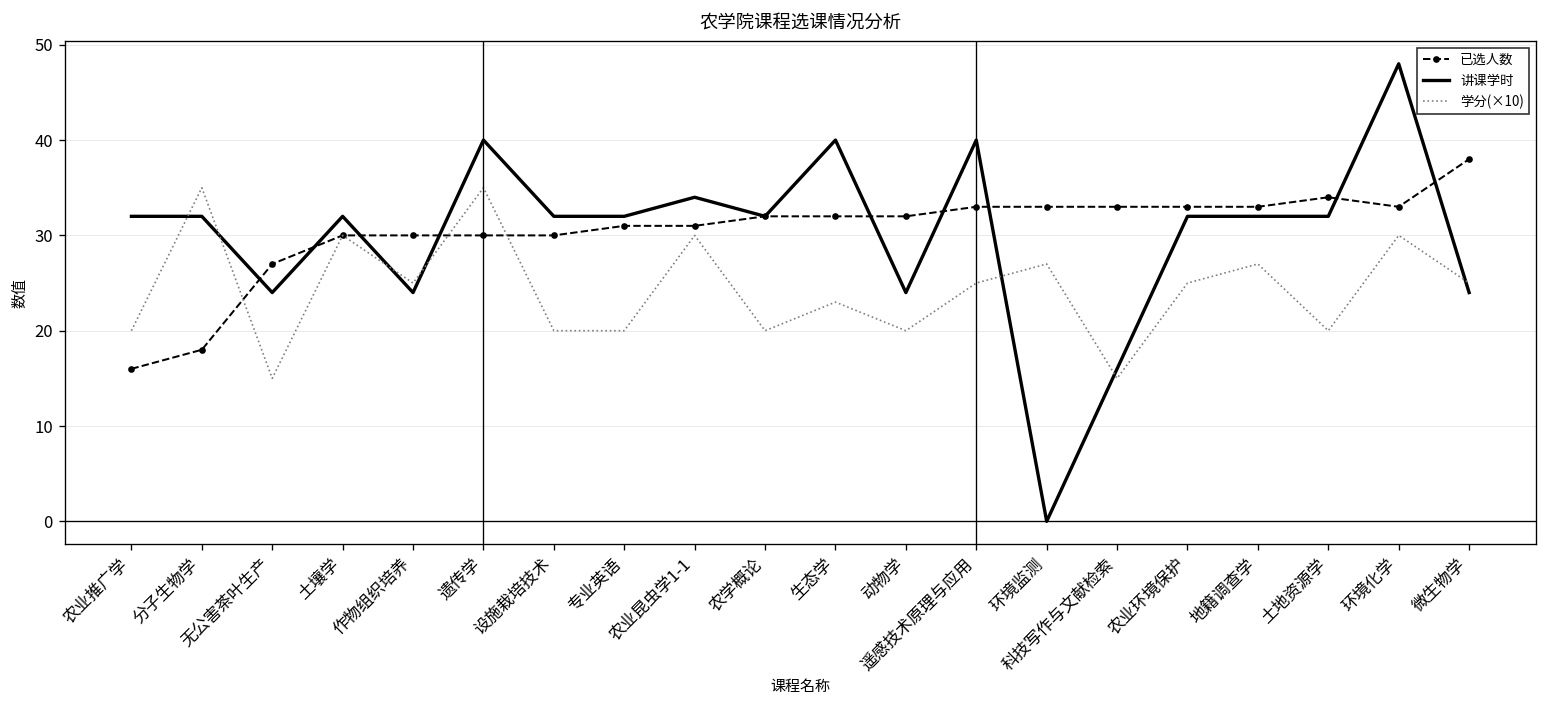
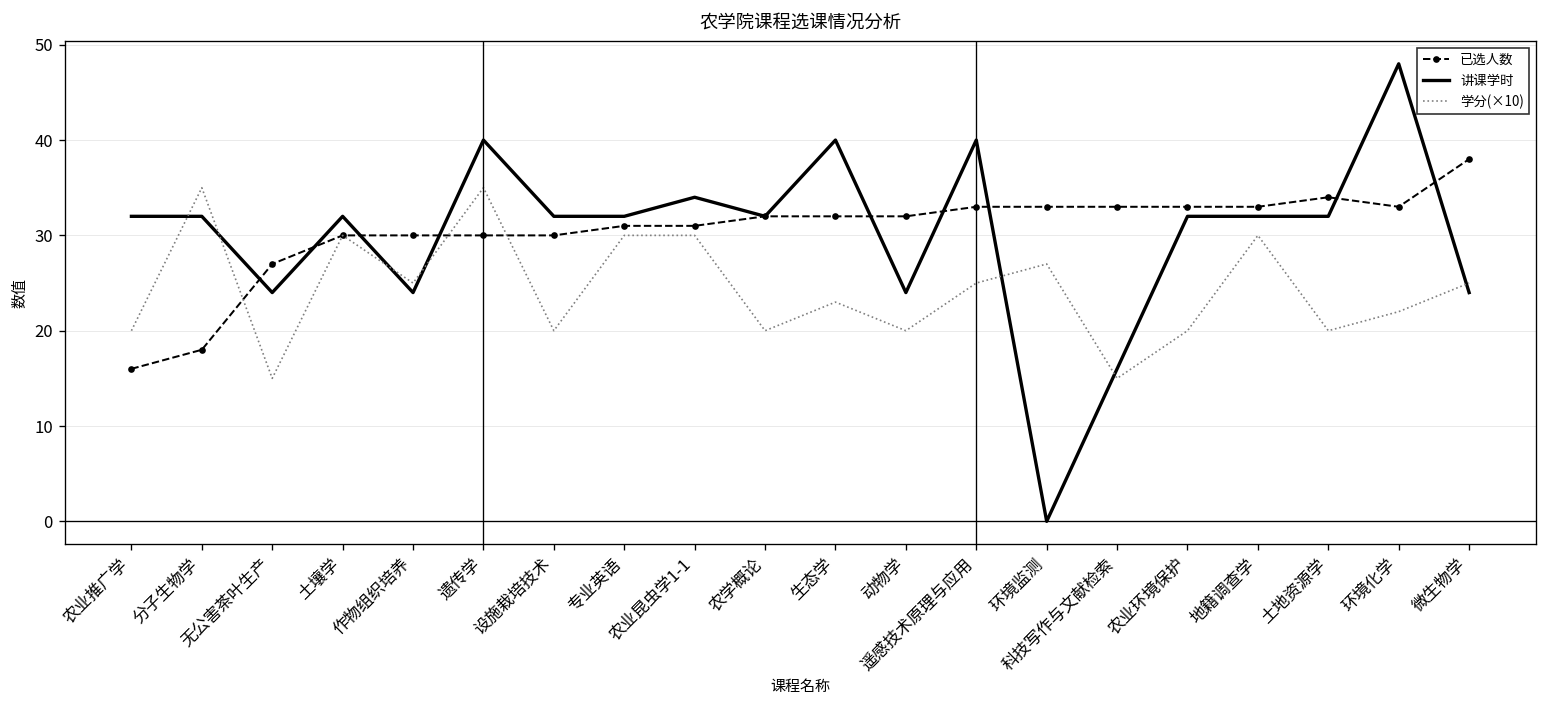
  {
    "学分(×10)": {
      "农业推广学": 20,
      "分子生物学": 35,
      "无公害茶叶生产": 15,
      "作物组织培养": 25,
      "遗传学": 35,
      "设施栽培技术": 20,
-     "专业英语": 20,
+     "专业英语": 30,
      "农业昆虫学1-1": 30,
      "农学概论": 20,
      "生态学": 23,
      "动物学": 20,
      "遥感技术原理与应用": 25,
      "环境监测": 27,
      "科技写作与文献检索": 15,
-     "农业环境保护": 25,
-     "地籍调查学": 27,
+     "农业环境保护": 20,
+     "地籍调查学": 30,
      "土地资源学": 20,
-     "环境化学": 30,
+     "环境化学": 22,
      "微生物学": 25
    }
  }
